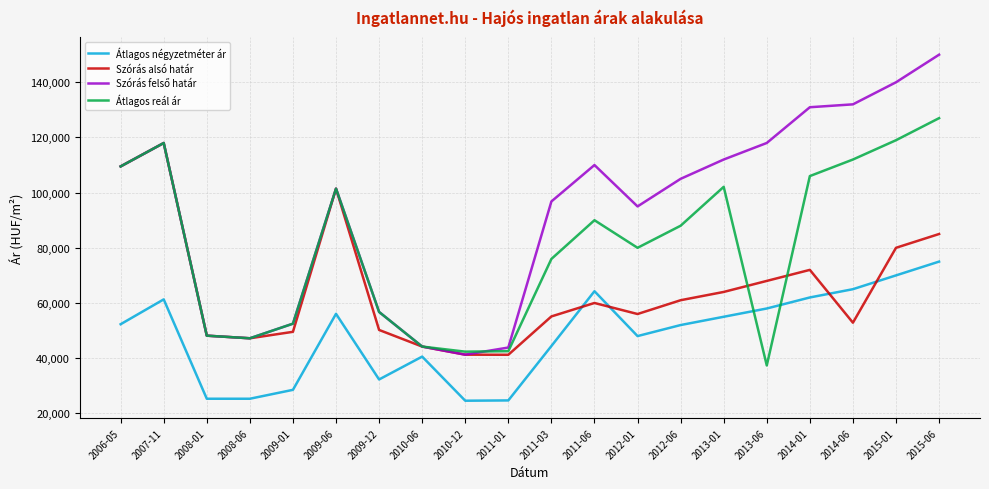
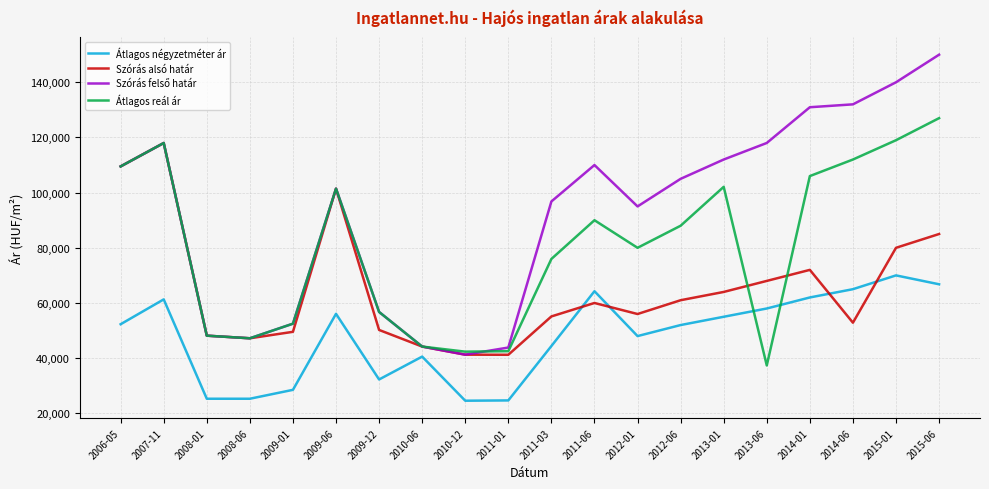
  {
    "Átlagos négyzetméter ár": {
      "2006-05": "52,000",
      "2007-11": "61,000",
      "2008-01": "25,000",
      "2008-06": "25,000",
      "2009-01": "29,000",
      "2009-06": "56,000",
      "2009-12": "32,000",
      "2010-06": "41,000",
      "2010-12": "25,000",
      "2011-01": "25,000",
      "2011-03": "44,000",
      "2011-06": "64,000",
      "2012-01": "48,000",
      "2012-06": "52,000",
      "2013-01": "55,000",
      "2013-06": "58,000",
      "2014-01": "62,000",
      "2014-06": "65,000",
      "2015-01": "70,000",
-     "2015-06": "75,000"
+     "2015-06": "67,000"
    },
    "Szórás alsó határ": {
      "2009-01": "50,000",
      "2009-12": "50,000",
      "2011-01": "41,000",
      "2011-03": "55,000",
      "2011-06": "60,000",
      "2012-01": "56,000",
      "2012-06": "61,000",
      "2013-01": "64,000",
      "2013-06": "68,000",
      "2014-01": "72,000",
      "2014-06": "53,000",
      "2015-01": "80,000",
      "2015-06": "85,000"
    },
    "Szórás felső határ": {
      "2011-01": "44,000",
      "2011-03": "97,000",
      "2011-06": "110,000",
      "2012-01": "95,000",
      "2012-06": "105,000",
      "2013-01": "112,000",
      "2013-06": "118,000",
      "2014-01": "131,000",
      "2014-06": "132,000",
      "2015-01": "140,000",
      "2015-06": "150,000"
    },
    "Átlagos reál ár": {
      "2010-12": "42,000",
      "2011-01": "43,000",
      "2011-03": "76,000",
      "2011-06": "90,000",
      "2012-01": "80,000",
      "2012-06": "88,000",
      "2013-01": "102,000",
      "2013-06": "37,000",
      "2014-01": "106,000",
      "2014-06": "112,000",
      "2015-01": "119,000",
      "2015-06": "127,000"
    }
  }
